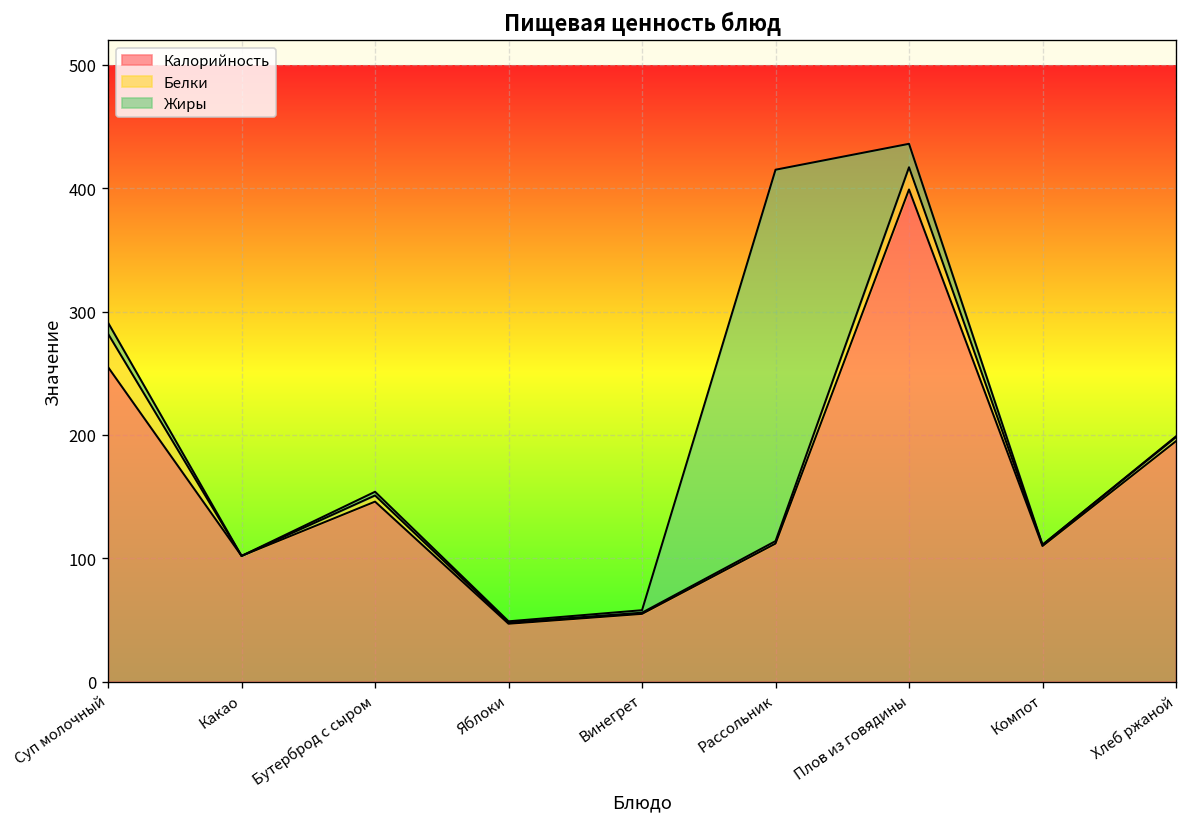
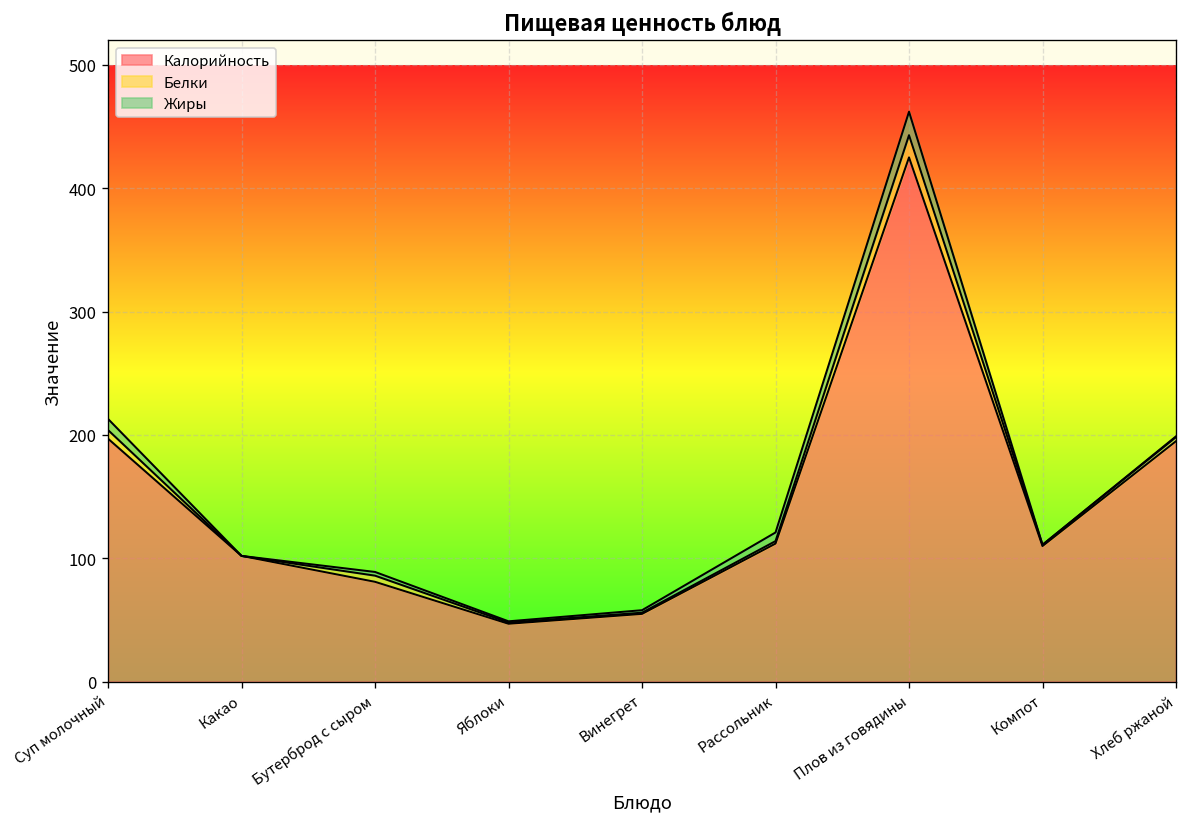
  {
    "Калорийность": {
-     "Суп молочный": 255,
-     "Бутерброд с сыром": 146,
-     "Плов из говядины": 399,
+     "Суп молочный": 197,
+     "Бутерброд с сыром": 81,
+     "Плов из говядины": 425,
      "Хлеб ржаной": 195
    },
    "Белки": {
-     "Суп молочный": 27,
+     "Суп молочный": 7,
      "Бутерброд с сыром": 5,
      "Плов из говядины": 18
    },
    "Жиры": {
      "Суп молочный": 9,
      "Бутерброд с сыром": 3,
-     "Рассольник": 301,
+     "Рассольник": 7,
      "Плов из говядины": 19
    }
  }
